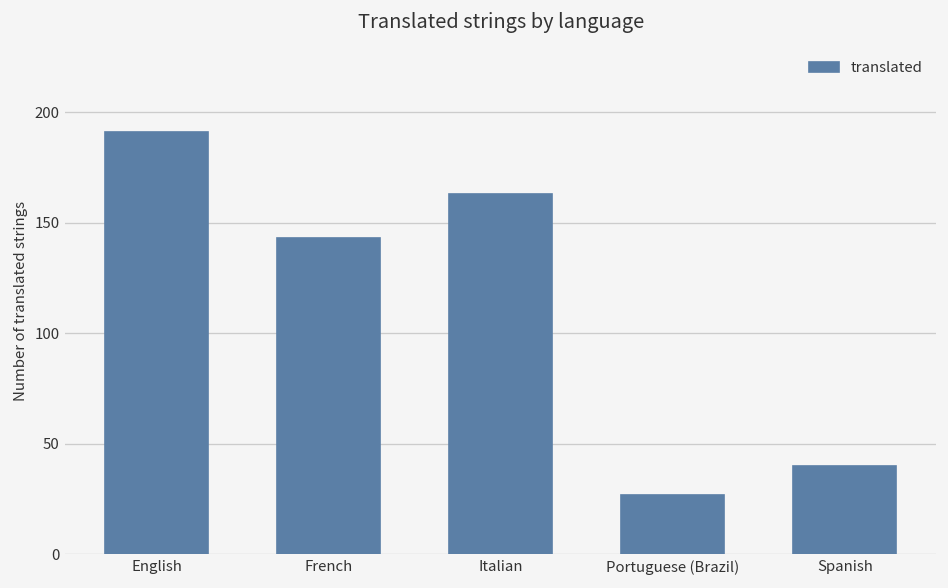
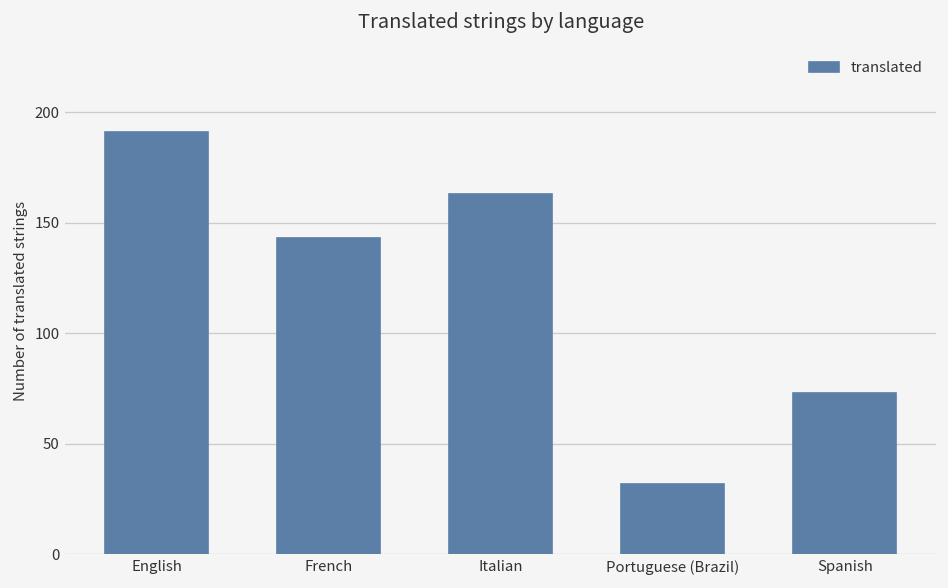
  {
    "English": 191,
    "French": 143,
    "Italian": 163,
-   "Portuguese (Brazil)": 27,
-   "Spanish": 40
+   "Portuguese (Brazil)": 32,
+   "Spanish": 73
  }
